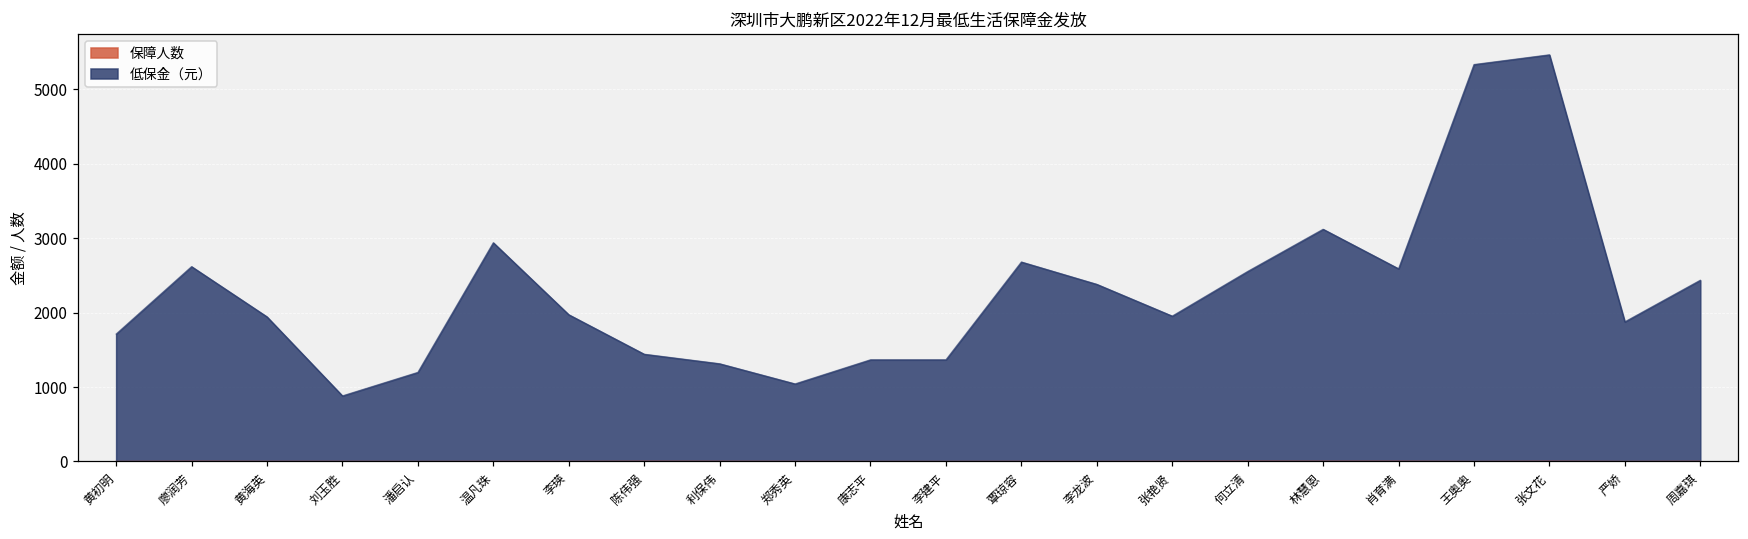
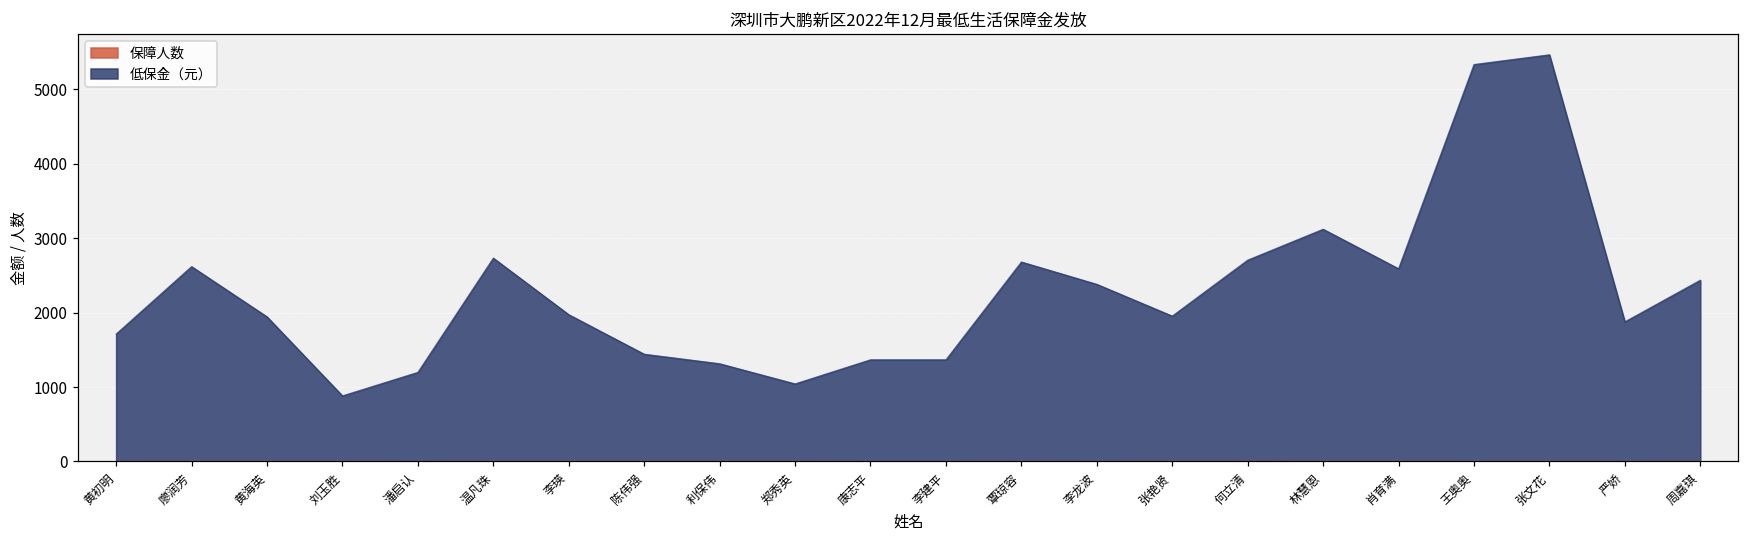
  {
    "保障人数": {
      "黄初明": 0,
      "廖润芳": 0,
      "黄海英": 0,
      "刘玉胜": 0,
      "潘启认": 0,
      "温凡珠": 0,
      "李瑛": 0,
      "陈伟强": 0,
      "利保伟": 0,
      "郑秀英": 0,
      "康志平": 0,
      "李建平": 0,
      "覃琼容": 0,
      "李龙波": 0,
      "张艳贤": 0,
      "何立清": 0,
      "林慧恩": 0,
      "肖育满": 0,
      "王奥奥": 0,
      "张文花": 0,
      "严娇": 0,
      "周嘉琪": 0
    },
    "低保金（元）": {
      "黄初明": 1700,
      "廖润芳": 2600,
      "黄海英": 1900,
      "刘玉胜": 900,
      "潘启认": 1200,
-     "温凡珠": 2900,
+     "温凡珠": 2700,
      "李瑛": 2000,
      "陈伟强": 1400,
      "利保伟": 1300,
      "郑秀英": 1000,
      "康志平": 1400,
      "李建平": 1400,
      "覃琼容": 2700,
      "李龙波": 2400,
      "张艳贤": 2000,
-     "何立清": 2500,
+     "何立清": 2700,
      "林慧恩": 3100,
      "肖育满": 2600,
      "王奥奥": 5300,
      "张文花": 5500,
      "严娇": 1900,
      "周嘉琪": 2400
    }
  }
